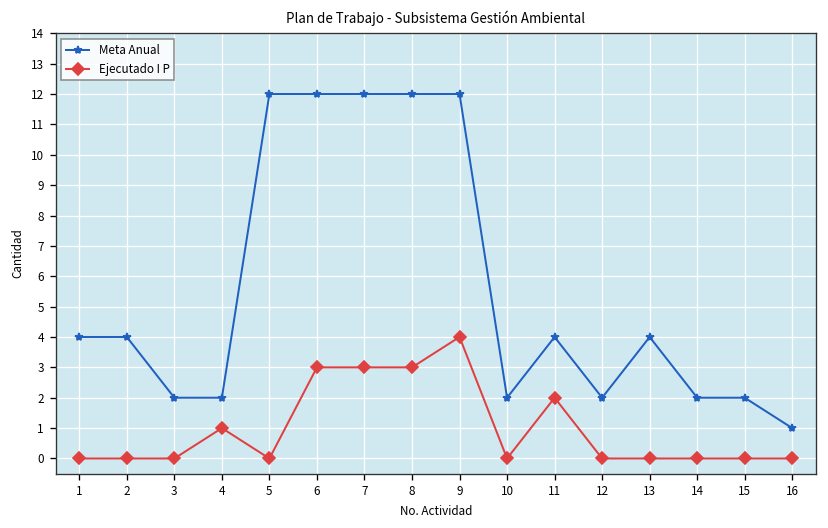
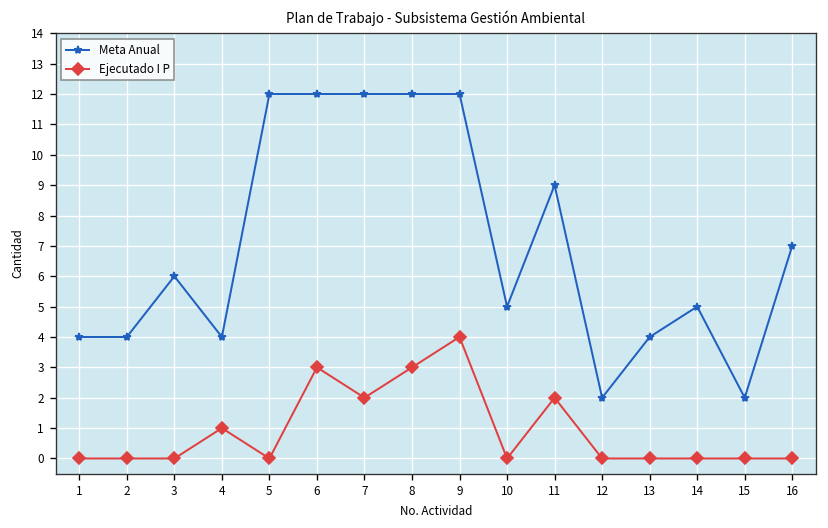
  {
    "Meta Anual": {
      "1": 4,
      "2": 4,
-     "3": 2,
-     "4": 2,
+     "3": 6,
+     "4": 4,
      "5": 12,
      "6": 12,
      "7": 12,
      "8": 12,
      "9": 12,
-     "10": 2,
-     "11": 4,
+     "10": 5,
+     "11": 9,
      "12": 2,
      "13": 4,
-     "14": 2,
+     "14": 5,
      "15": 2,
-     "16": 1
+     "16": 7
    },
    "Ejecutado I P": {
      "1": 0,
      "2": 0,
      "3": 0,
      "4": 1,
      "5": 0,
      "6": 3,
-     "7": 3,
+     "7": 2,
      "8": 3,
      "9": 4,
      "10": 0,
      "11": 2,
      "12": 0,
      "13": 0,
      "14": 0,
      "15": 0,
      "16": 0
    }
  }
